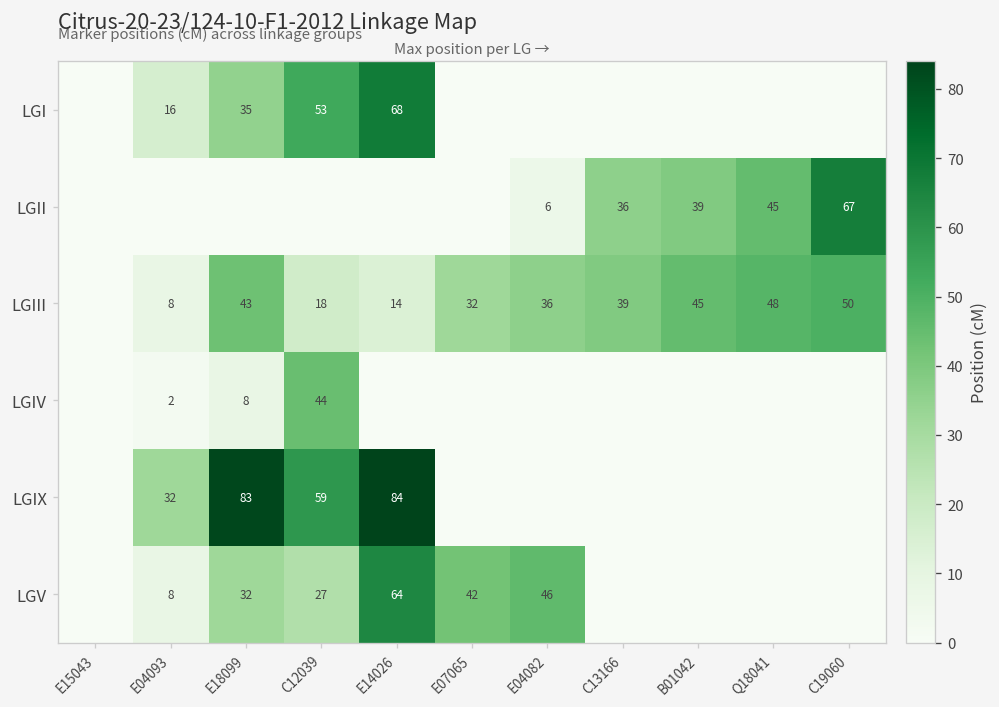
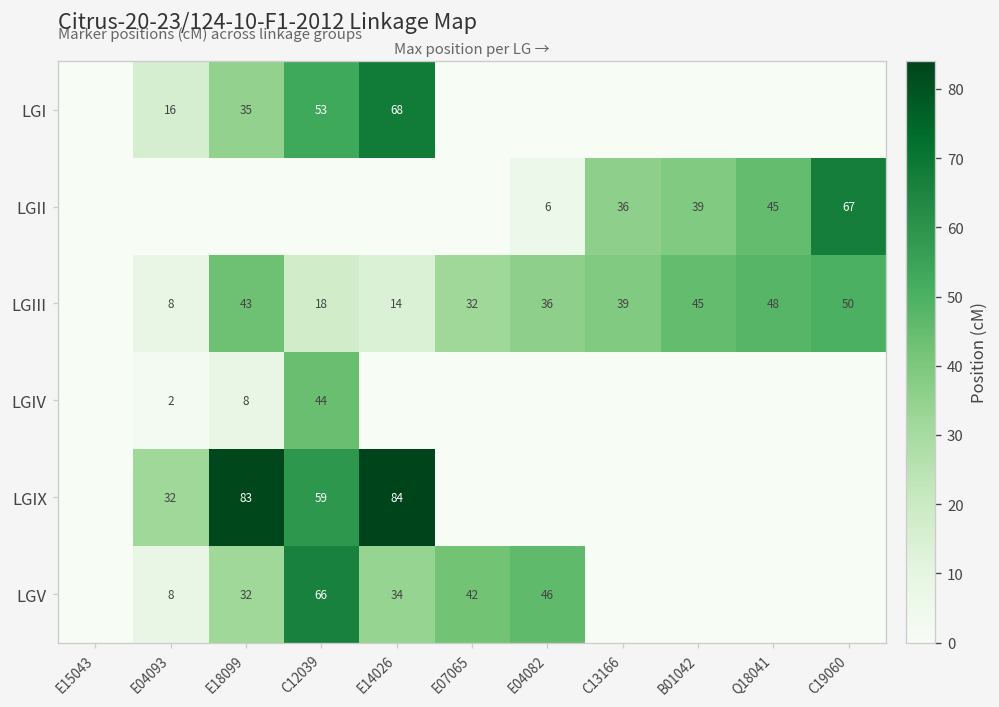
  {
    "LGI": {
      "E04093": 16,
      "E18099": 35,
      "C12039": 53,
      "E14026": 68
    },
    "LGII": {
      "E04082": 6,
      "C13166": 36,
      "B01042": 39,
      "Q18041": 45,
      "C19060": 67
    },
    "LGIII": {
      "E04093": 8,
      "E18099": 43,
      "C12039": 18,
      "E14026": 14,
      "E07065": 32,
      "E04082": 36,
      "C13166": 39,
      "B01042": 45,
      "Q18041": 48,
      "C19060": 50
    },
    "LGIV": {
      "E04093": 2,
      "E18099": 8,
      "C12039": 44
    },
    "LGIX": {
      "E04093": 32,
      "E18099": 83,
      "C12039": 59,
      "E14026": 84
    },
    "LGV": {
      "E04093": 8,
      "E18099": 32,
-     "C12039": 27,
-     "E14026": 64,
+     "C12039": 66,
+     "E14026": 34,
      "E07065": 42,
      "E04082": 46
    }
  }
